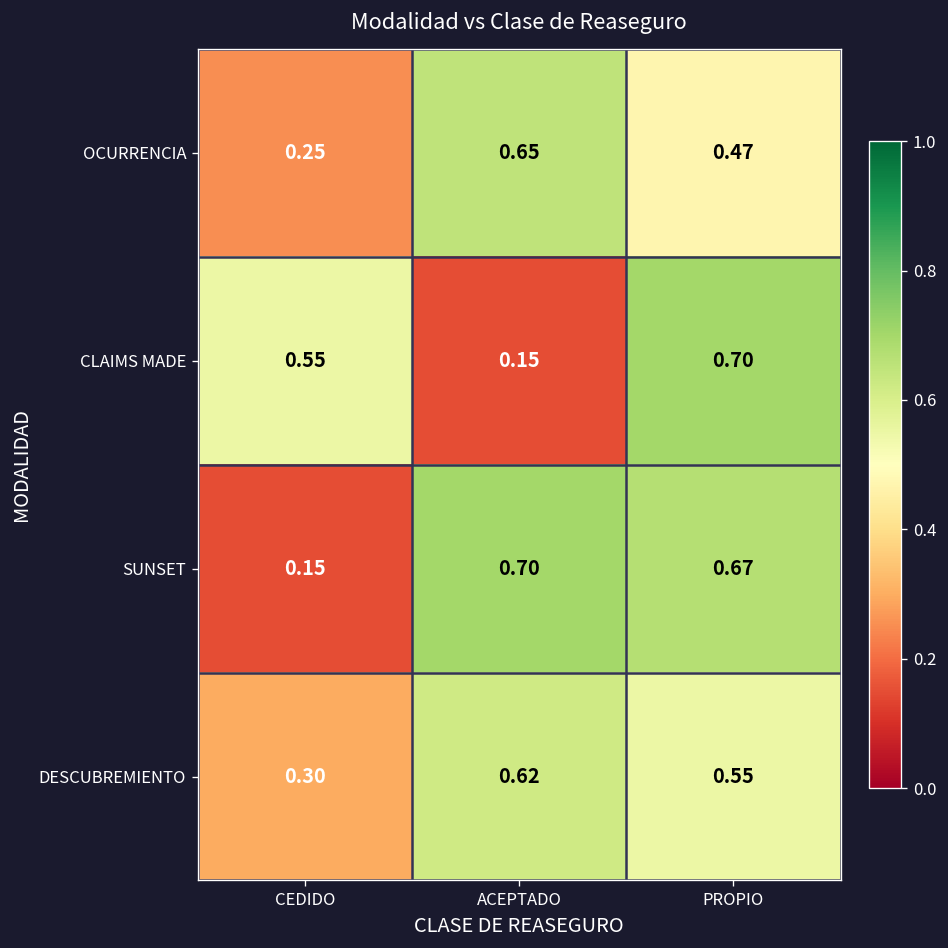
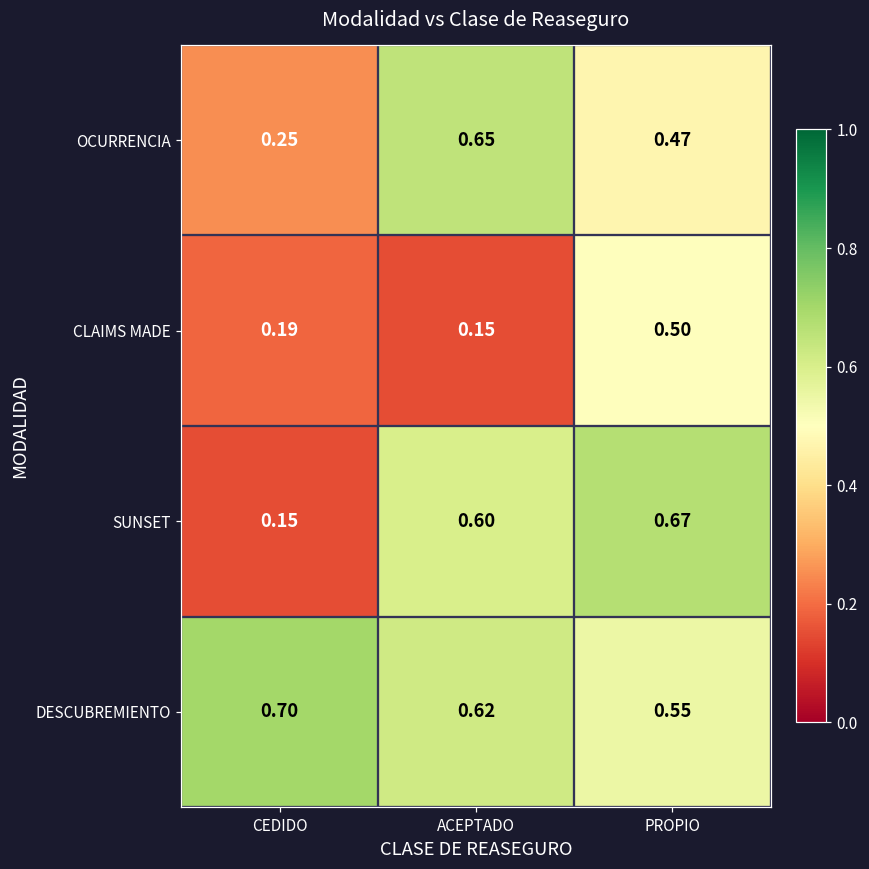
  {
    "OCURRENCIA": {
      "CEDIDO": 0.25,
      "ACEPTADO": 0.65,
      "PROPIO": 0.47
    },
    "CLAIMS MADE": {
-     "CEDIDO": 0.55,
+     "CEDIDO": 0.19,
      "ACEPTADO": 0.15,
-     "PROPIO": 0.70
+     "PROPIO": 0.50
    },
    "SUNSET": {
      "CEDIDO": 0.15,
-     "ACEPTADO": 0.70,
+     "ACEPTADO": 0.60,
      "PROPIO": 0.67
    },
    "DESCUBREMIENTO": {
-     "CEDIDO": 0.30,
+     "CEDIDO": 0.70,
      "ACEPTADO": 0.62,
      "PROPIO": 0.55
    }
  }
